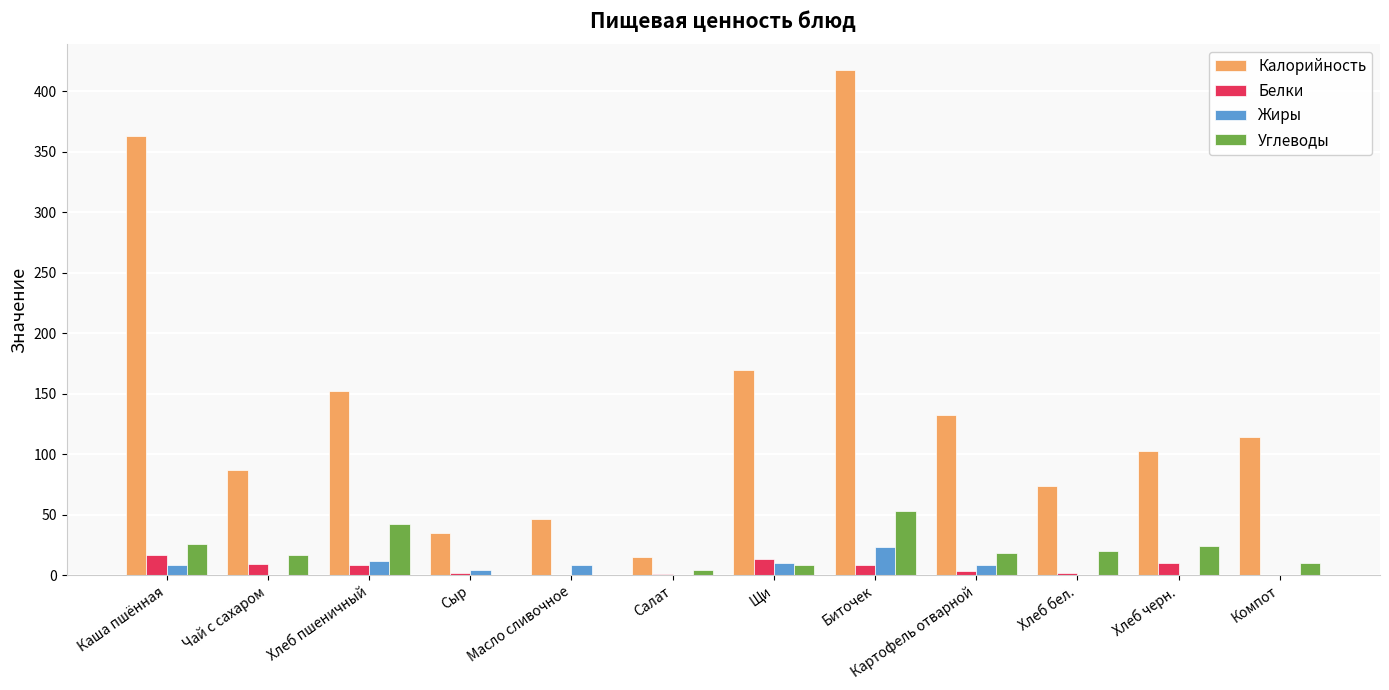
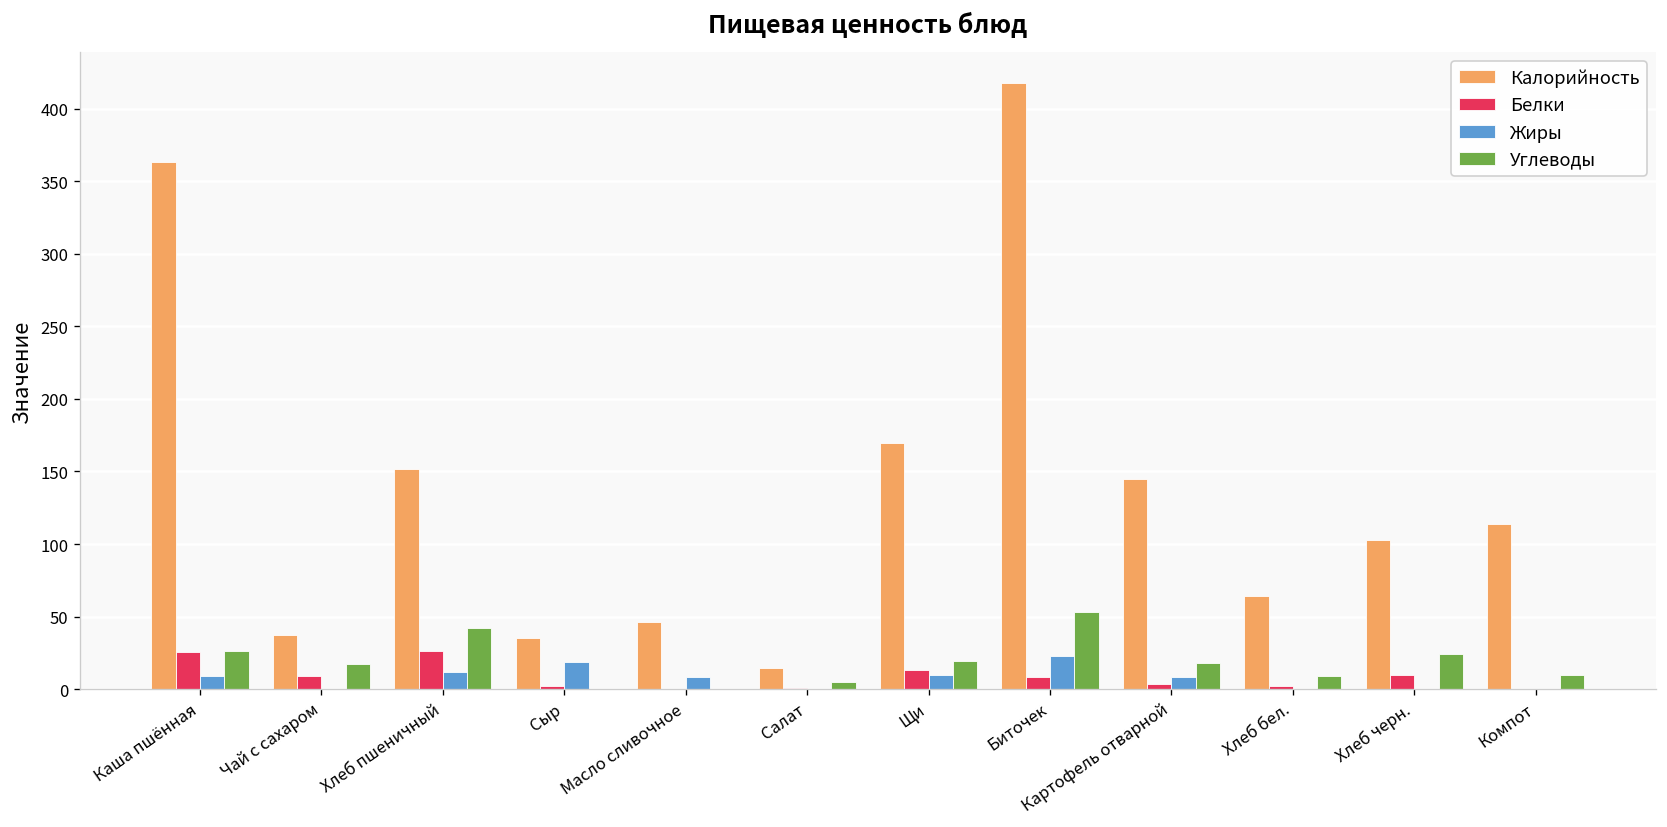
  {
    "Калорийность": {
      "Каша пшённая": 363,
-     "Чай с сахаром": 87,
+     "Чай с сахаром": 37,
      "Хлеб пшеничный": 152,
      "Сыр": 35,
      "Масло сливочное": 46,
      "Салат": 15,
      "Щи": 170,
      "Биточек": 418,
-     "Картофель отварной": 132,
-     "Хлеб бел.": 74,
+     "Картофель отварной": 145,
+     "Хлеб бел.": 64,
      "Хлеб черн.": 103,
      "Компот": 114
    },
    "Белки": {
-     "Каша пшённая": 16,
+     "Каша пшённая": 26,
      "Чай с сахаром": 9,
-     "Хлеб пшеничный": 8,
+     "Хлеб пшеничный": 26,
      "Масло сливочное": 0,
      "Щи": 14,
      "Биточек": 8,
      "Картофель отварной": 3,
      "Хлеб черн.": 10,
      "Компот": 0
    },
    "Жиры": {
      "Каша пшённая": 9,
      "Чай с сахаром": 0,
      "Хлеб пшеничный": 12,
-     "Сыр": 4,
+     "Сыр": 19,
      "Масло сливочное": 8,
      "Салат": 0,
      "Щи": 10,
      "Биточек": 23,
      "Картофель отварной": 8,
      "Хлеб бел.": 0,
      "Хлеб черн.": 0,
      "Компот": 0
    },
    "Углеводы": {
      "Каша пшённая": 26,
      "Чай с сахаром": 17,
      "Хлеб пшеничный": 42,
      "Сыр": 0,
      "Масло сливочное": 0,
      "Салат": 5,
-     "Щи": 8,
+     "Щи": 20,
      "Биточек": 53,
      "Картофель отварной": 18,
-     "Хлеб бел.": 20,
+     "Хлеб бел.": 9,
      "Хлеб черн.": 24,
      "Компот": 10
    }
  }
